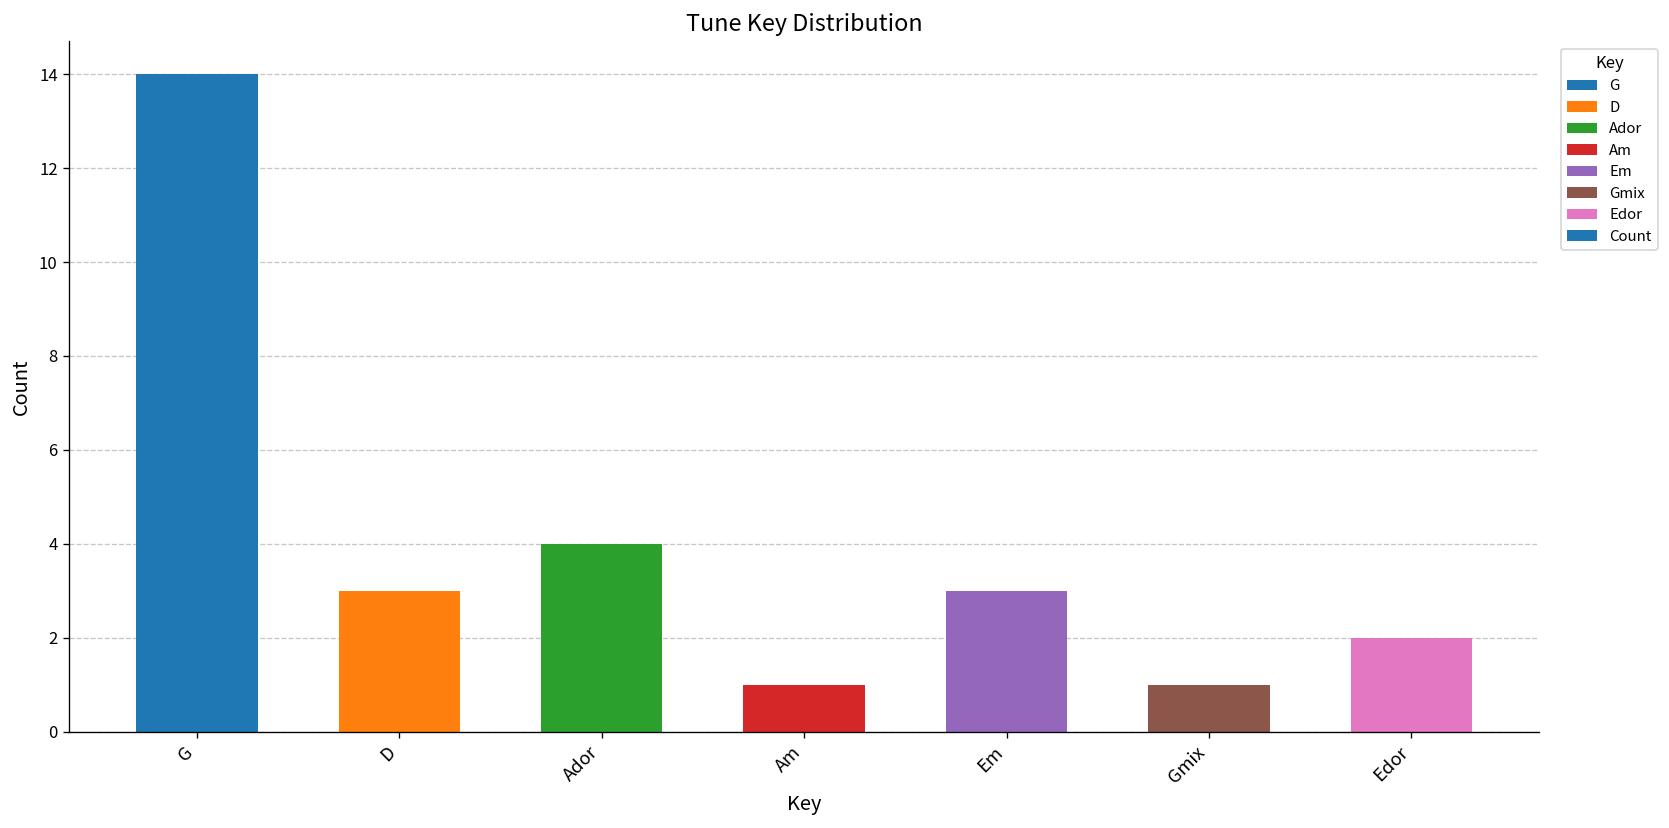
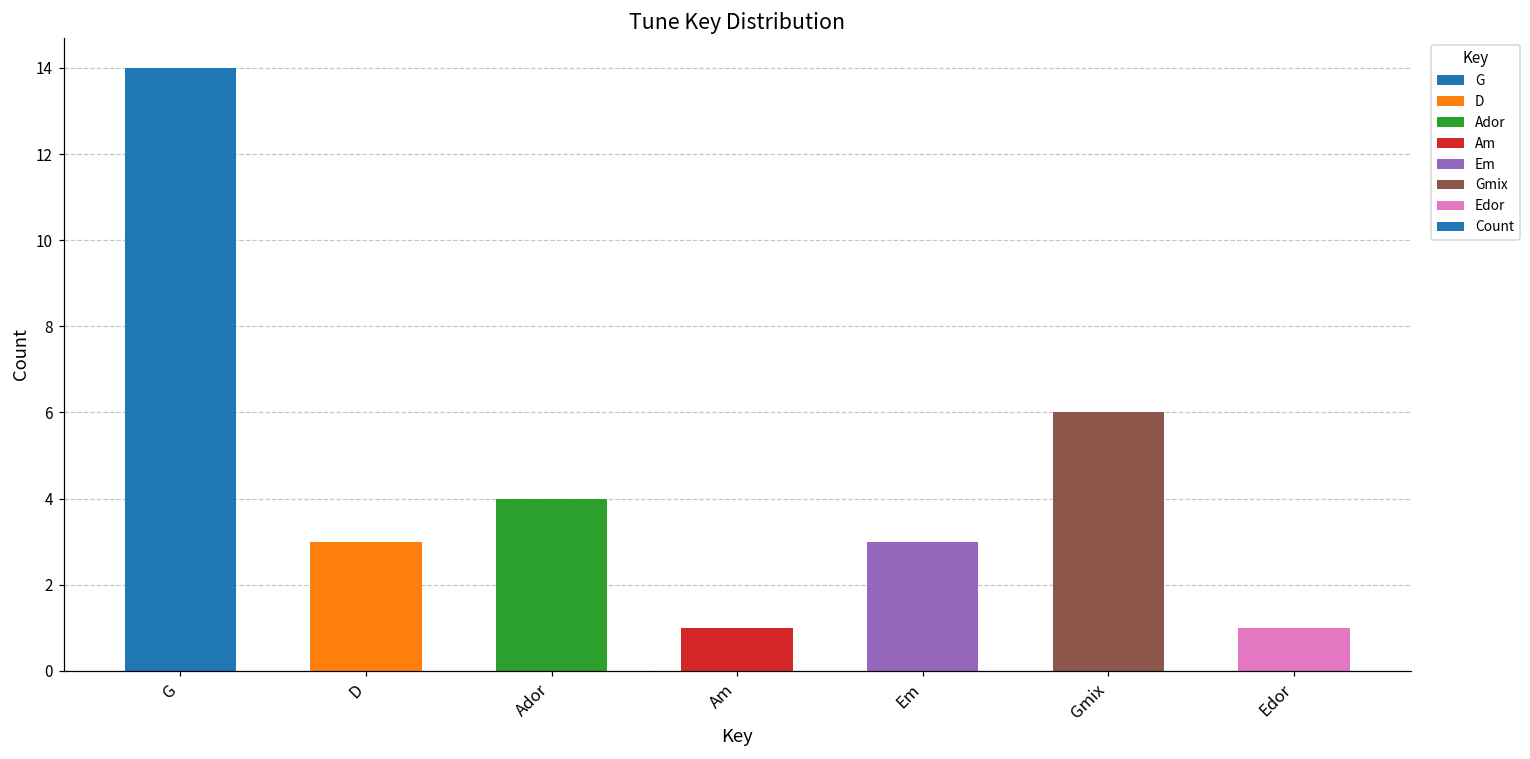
  {
    "G": 14,
    "D": 3,
    "Ador": 4,
    "Am": 1,
    "Em": 3,
-   "Gmix": 1,
-   "Edor": 2
+   "Gmix": 6,
+   "Edor": 1
  }
